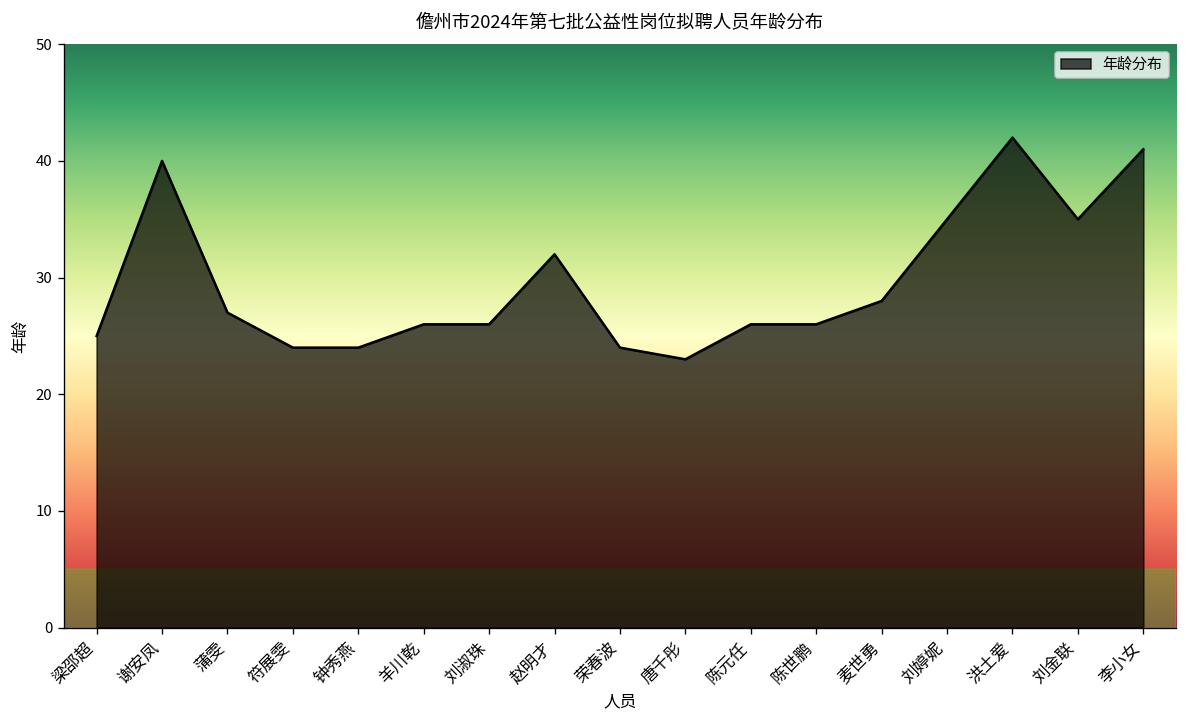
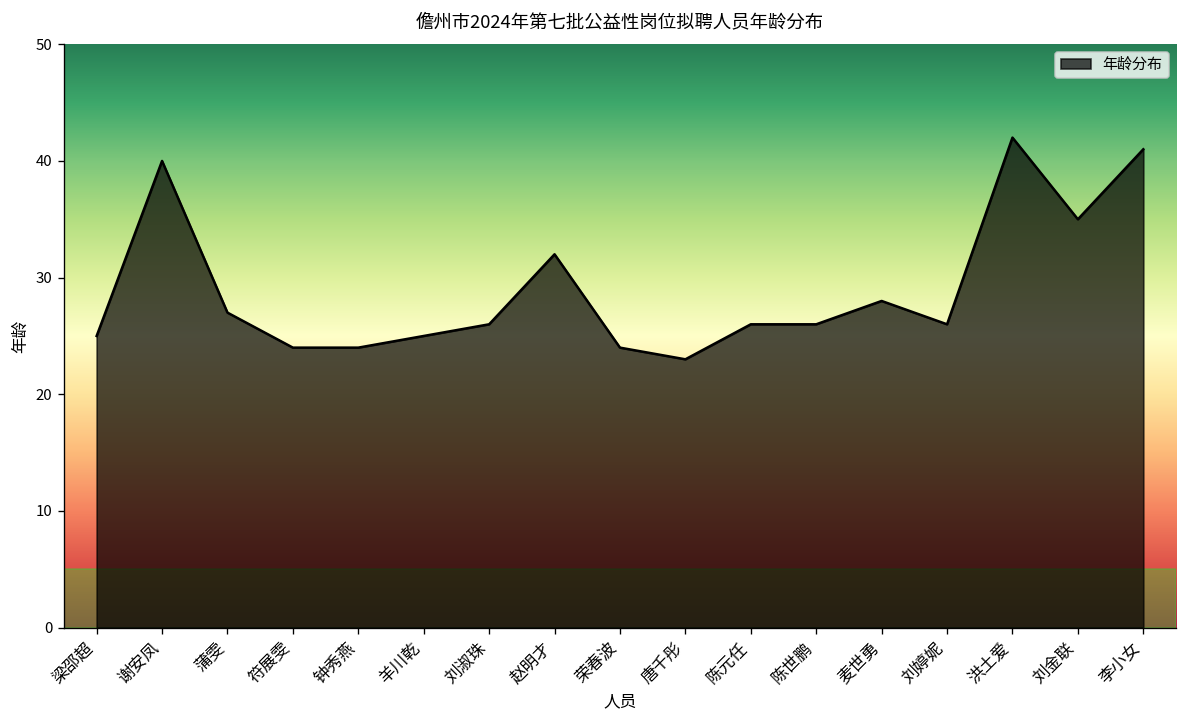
  {
    "梁邵超": 25,
    "谢安凤": 40,
    "蒲雯": 27,
    "符展雯": 24,
    "钟秀燕": 24,
-   "羊川乾": 26,
+   "羊川乾": 25,
    "刘淑珠": 26,
    "赵明才": 32,
    "荣春波": 24,
    "唐千彤": 23,
    "陈元任": 26,
    "陈世鹏": 26,
    "麦世勇": 28,
-   "刘婷妮": 35,
+   "刘婷妮": 26,
    "洪土爱": 42,
    "刘金联": 35,
    "李小女": 41
  }
